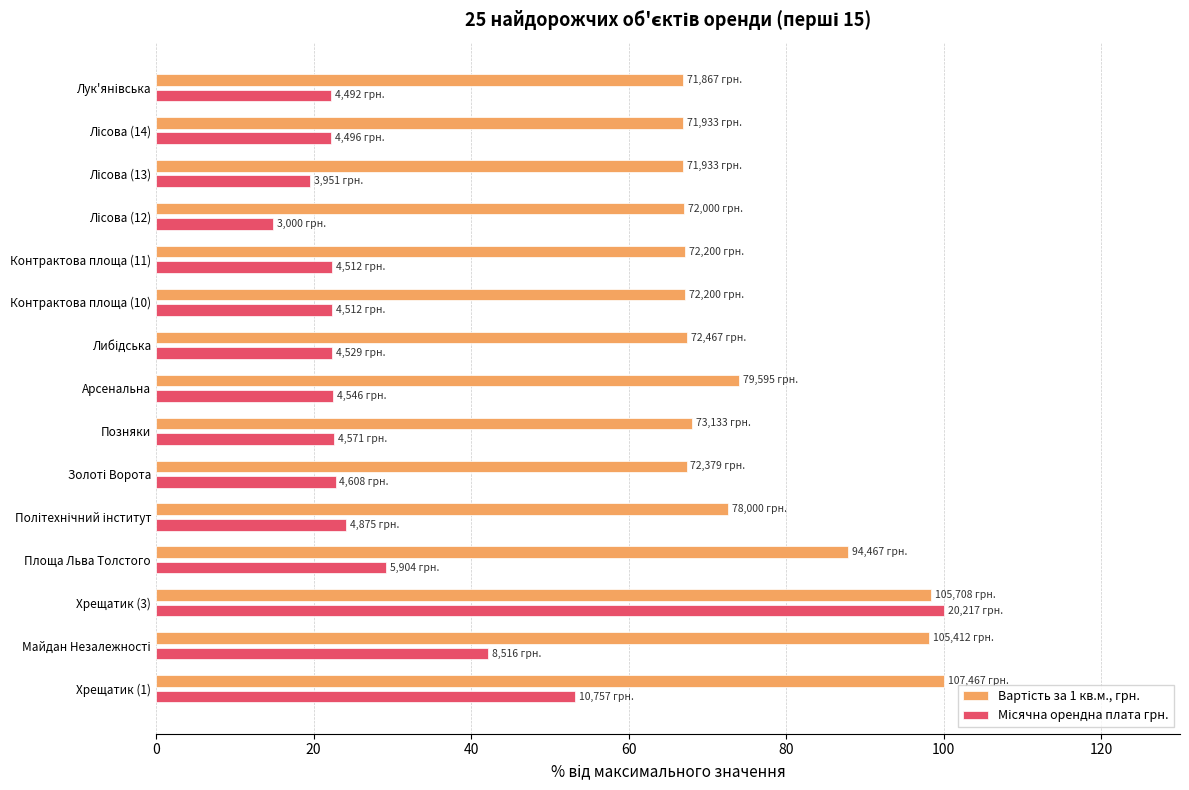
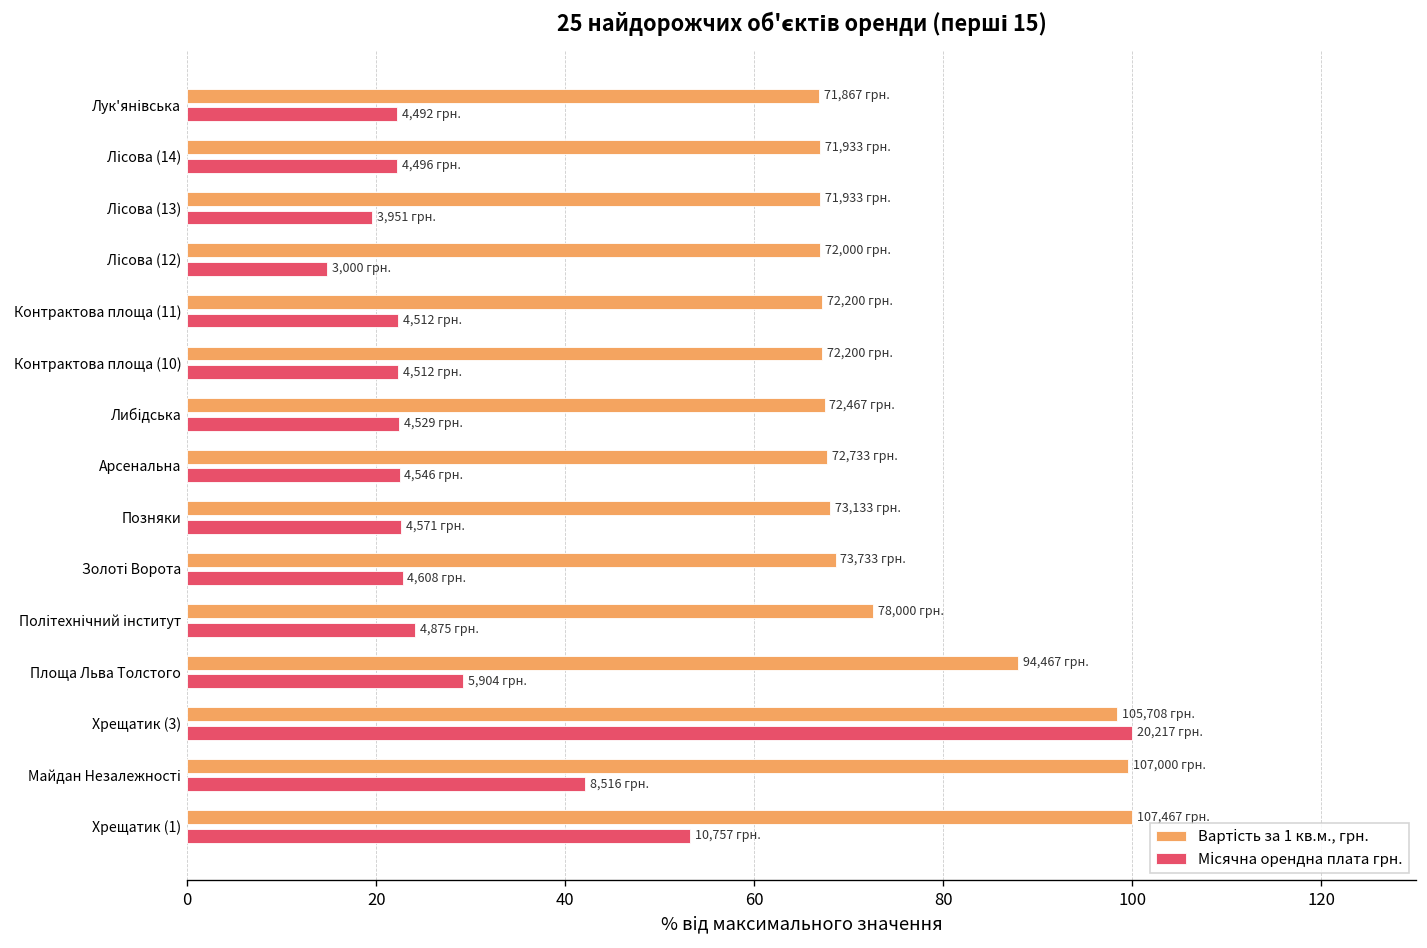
  {
    "Вартість за 1 кв.м., грн.": {
-     "Арсенальна": "79,595",
-     "Золоті Ворота": "72,379",
-     "Майдан Незалежності": "105,412"
+     "Арсенальна": "72,733",
+     "Золоті Ворота": "73,733",
+     "Майдан Незалежності": "107,000"
    }
  }
